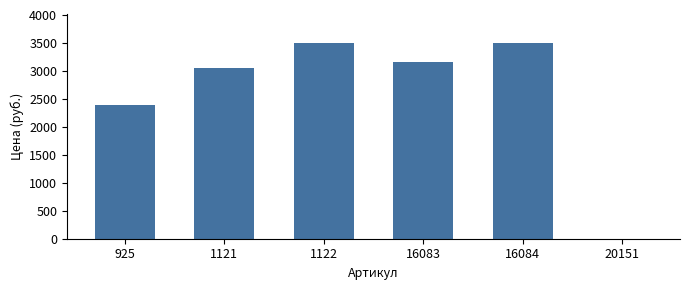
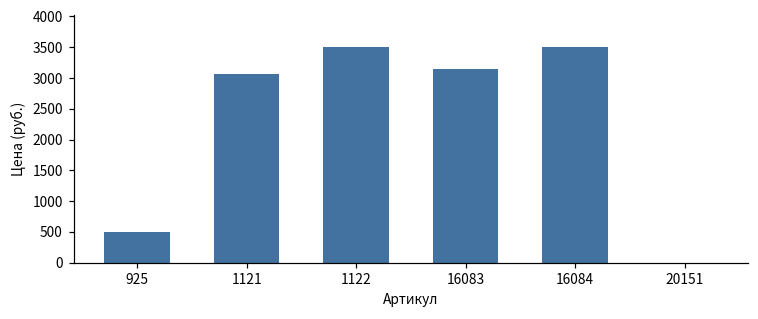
  {
-   "925": 2400,
+   "925": 500,
    "1121": 3100,
    "1122": 3500,
    "16083": 3200,
    "16084": 3500,
    "20151": 0
  }
